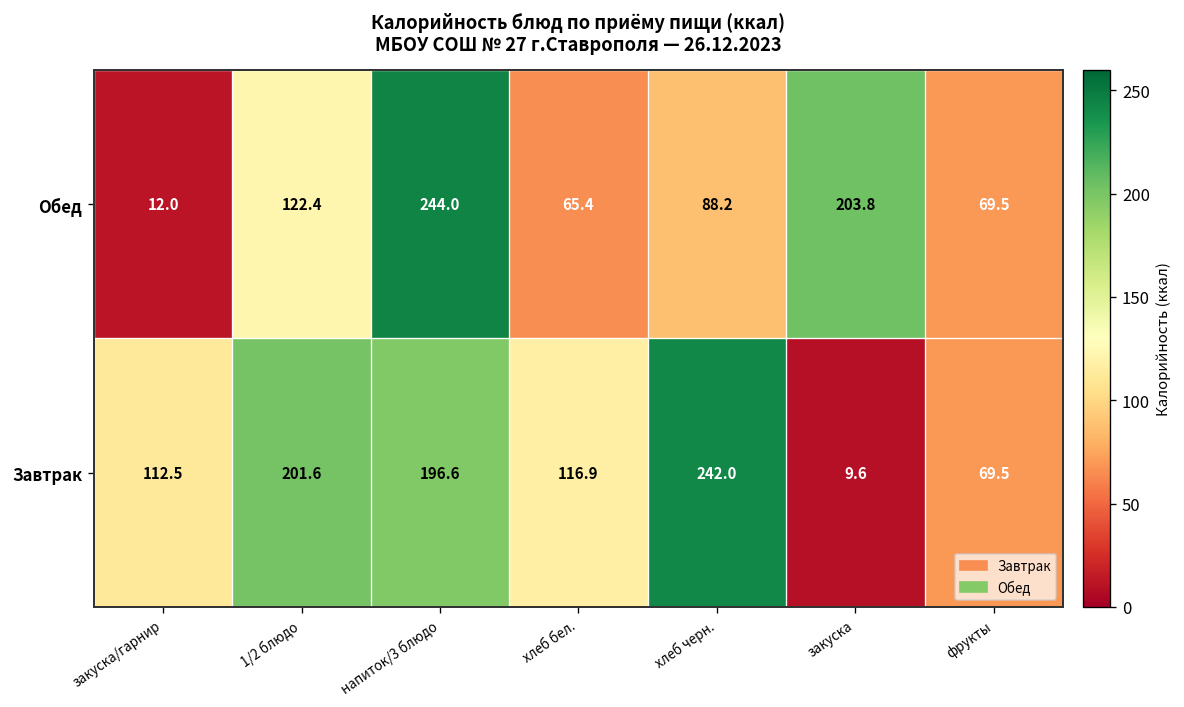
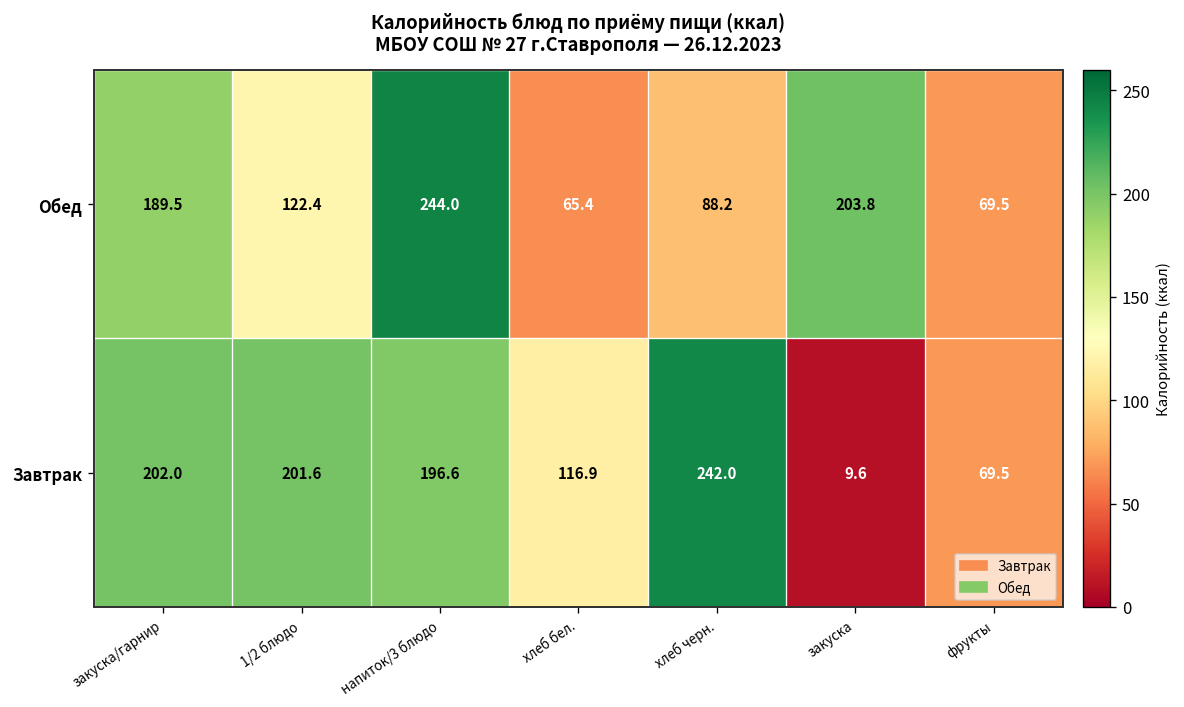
  {
    "Обед": {
-     "закуска/гарнир": 12.0,
+     "закуска/гарнир": 189.5,
      "1/2 блюдо": 122.4,
      "напиток/3 блюдо": 244.0,
      "хлеб бел.": 65.4,
      "хлеб черн.": 88.2,
      "закуска": 203.8,
      "фрукты": 69.5
    },
    "Завтрак": {
-     "закуска/гарнир": 112.5,
+     "закуска/гарнир": 202.0,
      "1/2 блюдо": 201.6,
      "напиток/3 блюдо": 196.6,
      "хлеб бел.": 116.9,
      "хлеб черн.": 242.0,
      "закуска": 9.6,
      "фрукты": 69.5
    }
  }
